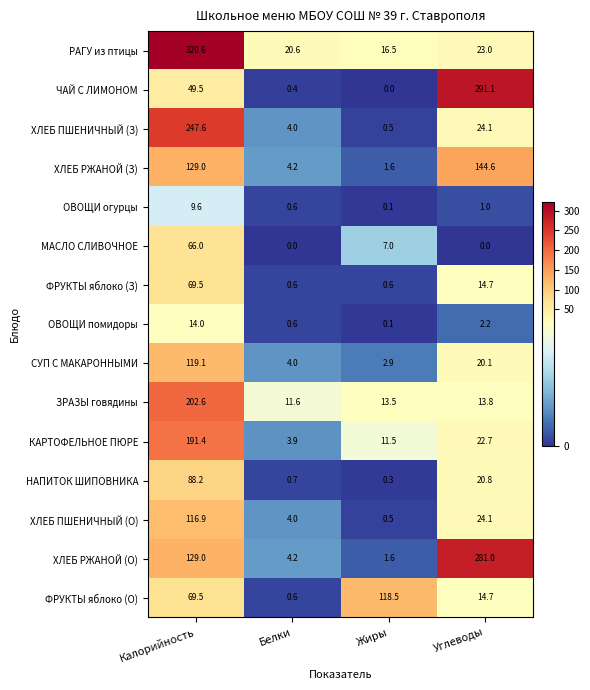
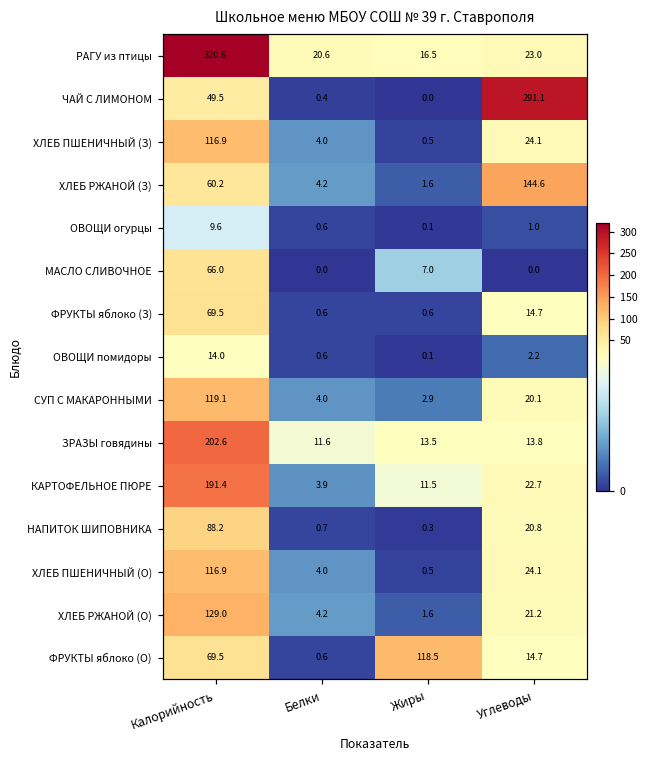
  {
    "РАГУ из птицы": {
      "Калорийность": 320.6,
      "Белки": 20.6,
      "Жиры": 16.5,
      "Углеводы": 23.0
    },
    "ЧАЙ С ЛИМОНОМ": {
      "Калорийность": 49.5,
      "Белки": 0.4,
      "Жиры": 0.0,
      "Углеводы": 291.1
    },
    "ХЛЕБ ПШЕНИЧНЫЙ (З)": {
-     "Калорийность": 247.6,
+     "Калорийность": 116.9,
      "Белки": 4.0,
      "Жиры": 0.5,
      "Углеводы": 24.1
    },
    "ХЛЕБ РЖАНОЙ (З)": {
-     "Калорийность": 129.0,
+     "Калорийность": 60.2,
      "Белки": 4.2,
      "Жиры": 1.6,
      "Углеводы": 144.6
    },
    "ОВОЩИ огурцы": {
      "Калорийность": 9.6,
      "Белки": 0.6,
      "Жиры": 0.1,
      "Углеводы": 1.0
    },
    "МАСЛО СЛИВОЧНОЕ": {
      "Калорийность": 66.0,
      "Белки": 0.0,
      "Жиры": 7.0,
      "Углеводы": 0.0
    },
    "ФРУКТЫ яблоко (З)": {
      "Калорийность": 69.5,
      "Белки": 0.6,
      "Жиры": 0.6,
      "Углеводы": 14.7
    },
    "ОВОЩИ помидоры": {
      "Калорийность": 14.0,
      "Белки": 0.6,
      "Жиры": 0.1,
      "Углеводы": 2.2
    },
    "СУП С МАКАРОННЫМИ": {
      "Калорийность": 119.1,
      "Белки": 4.0,
      "Жиры": 2.9,
      "Углеводы": 20.1
    },
    "ЗРАЗЫ говядины": {
      "Калорийность": 202.6,
      "Белки": 11.6,
      "Жиры": 13.5,
      "Углеводы": 13.8
    },
    "КАРТОФЕЛЬНОЕ ПЮРЕ": {
      "Калорийность": 191.4,
      "Белки": 3.9,
      "Жиры": 11.5,
      "Углеводы": 22.7
    },
    "НАПИТОК ШИПОВНИКА": {
      "Калорийность": 88.2,
      "Белки": 0.7,
      "Жиры": 0.3,
      "Углеводы": 20.8
    },
    "ХЛЕБ ПШЕНИЧНЫЙ (О)": {
      "Калорийность": 116.9,
      "Белки": 4.0,
      "Жиры": 0.5,
      "Углеводы": 24.1
    },
    "ХЛЕБ РЖАНОЙ (О)": {
      "Калорийность": 129.0,
      "Белки": 4.2,
      "Жиры": 1.6,
-     "Углеводы": 281.0
+     "Углеводы": 21.2
    },
    "ФРУКТЫ яблоко (О)": {
      "Калорийность": 69.5,
      "Белки": 0.6,
      "Жиры": 118.5,
      "Углеводы": 14.7
    }
  }
